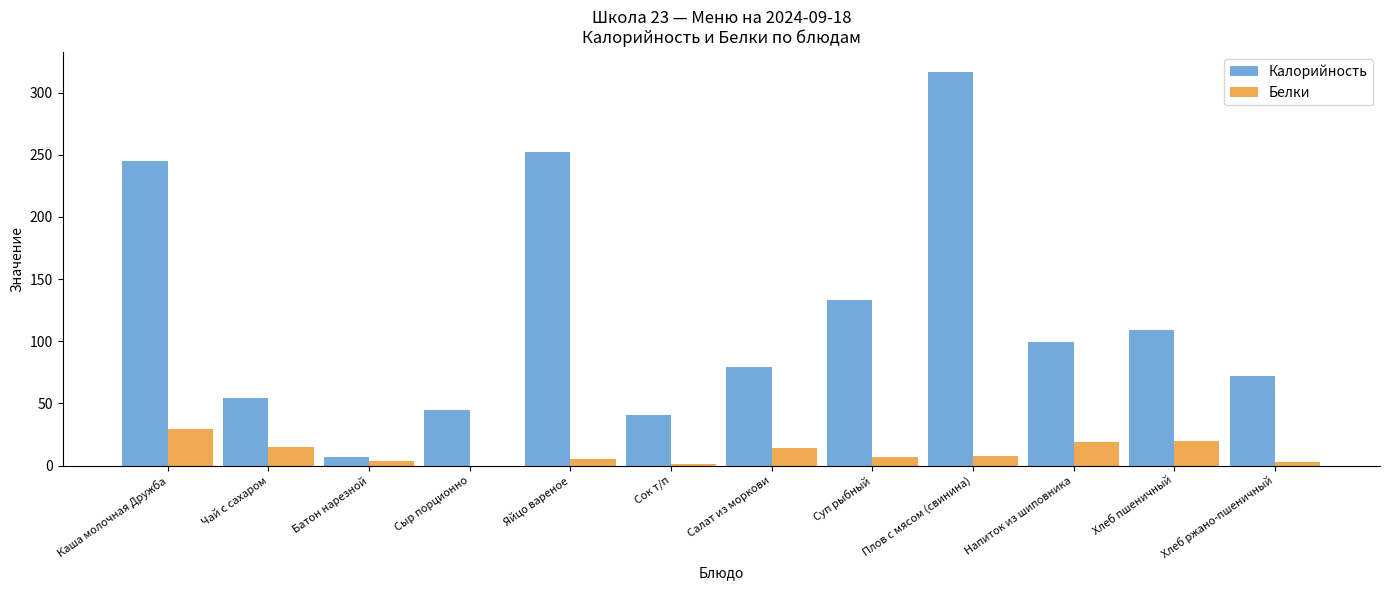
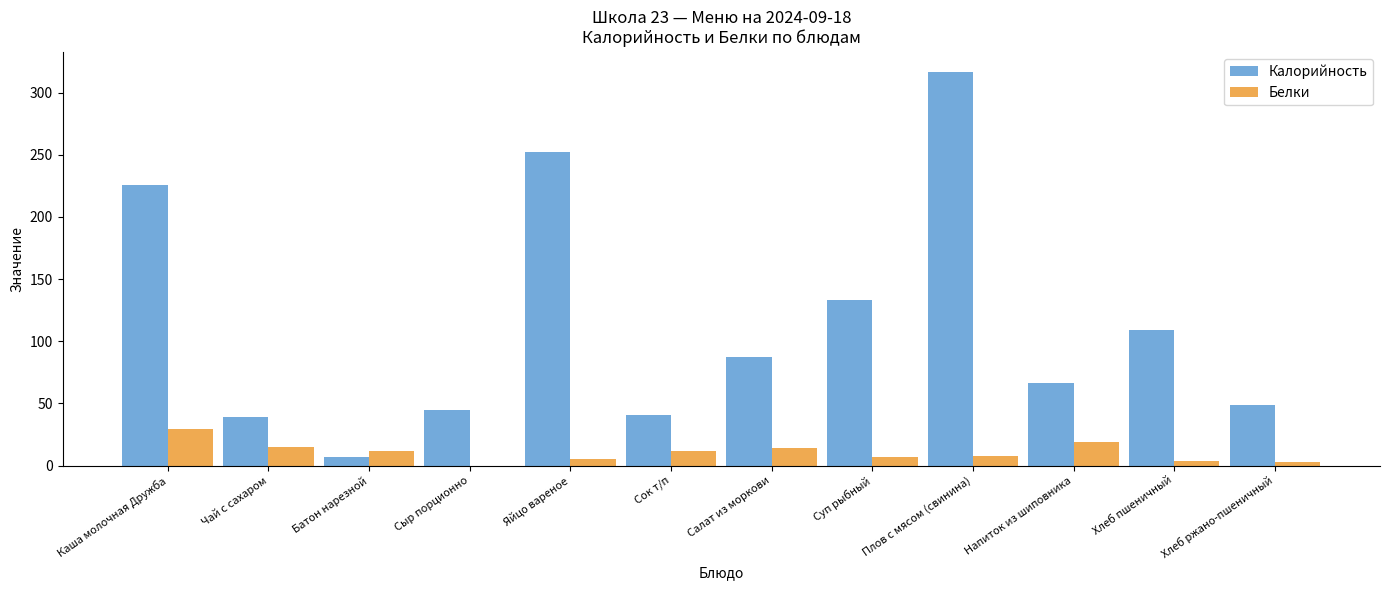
  {
    "Калорийность": {
-     "Каша молочная Дружба": 245,
-     "Чай с сахаром": 54,
+     "Каша молочная Дружба": 226,
+     "Чай с сахаром": 39,
      "Батон нарезной": 7,
      "Сыр порционно": 45,
      "Яйцо вареное": 252,
      "Сок т/п": 41,
-     "Салат из моркови": 79,
+     "Салат из моркови": 87,
      "Суп рыбный": 133,
      "Плов с мясом (свинина)": 317,
-     "Напиток из шиповника": 99,
+     "Напиток из шиповника": 66,
      "Хлеб пшеничный": 109,
-     "Хлеб ржано-пшеничный": 72
+     "Хлеб ржано-пшеничный": 49
    },
    "Белки": {
      "Каша молочная Дружба": 29,
      "Чай с сахаром": 15,
-     "Батон нарезной": 4,
+     "Батон нарезной": 12,
      "Сыр порционно": 0,
      "Яйцо вареное": 5,
-     "Сок т/п": 1,
+     "Сок т/п": 12,
      "Салат из моркови": 14,
      "Суп рыбный": 7,
      "Плов с мясом (свинина)": 8,
      "Напиток из шиповника": 19,
-     "Хлеб пшеничный": 20,
+     "Хлеб пшеничный": 4,
      "Хлеб ржано-пшеничный": 3
    }
  }
